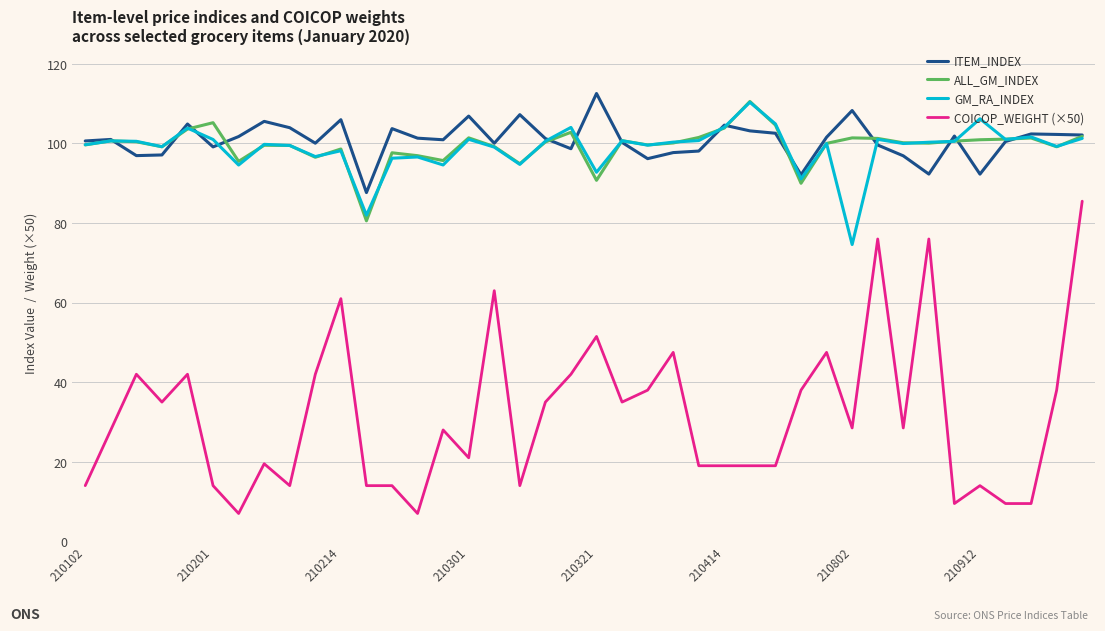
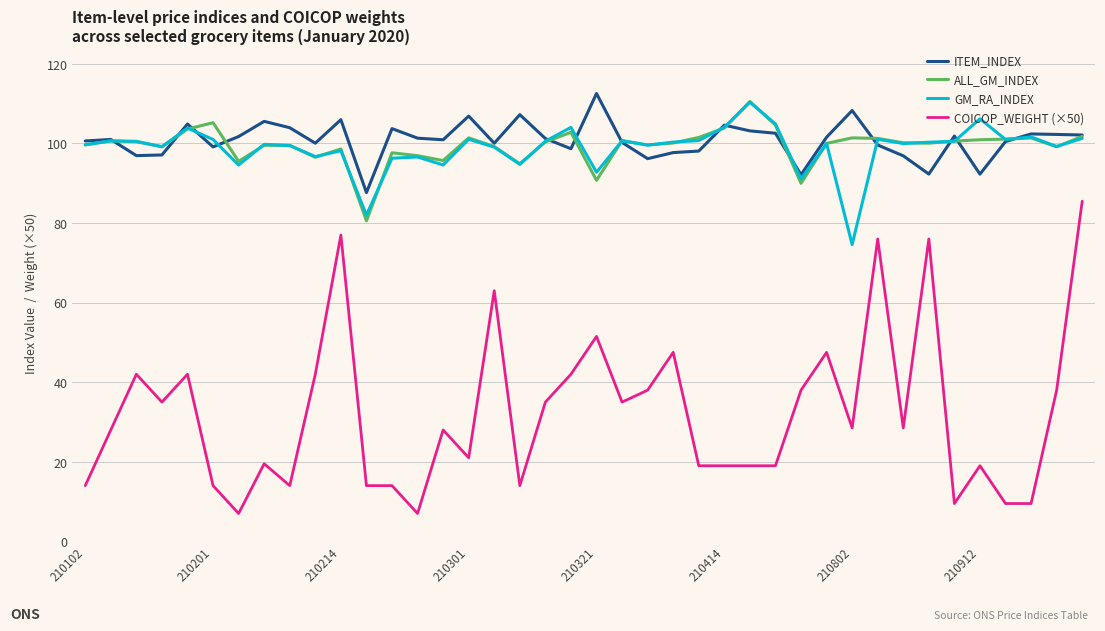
  {
    "ITEM_INDEX": {
      "210102": 101,
      "210201": 99,
      "210214": 106,
      "210301": 107,
      "210321": 113,
      "210802": 108,
      "210912": 92
    },
    "ALL_GM_INDEX": {
      "210201": 105,
      "210321": 91,
      "210802": 101,
      "210912": 101
    },
    "GM_RA_INDEX": {
      "210201": 101,
      "210321": 93,
      "210802": 75,
      "210912": 106
    },
    "COICOP_WEIGHT (×50)": {
      "210102": 14,
      "210201": 14,
-     "210214": 61,
+     "210214": 77,
      "210301": 21,
      "210321": 52,
      "210414": 19,
      "210802": 28,
-     "210912": 14
+     "210912": 19
    }
  }
